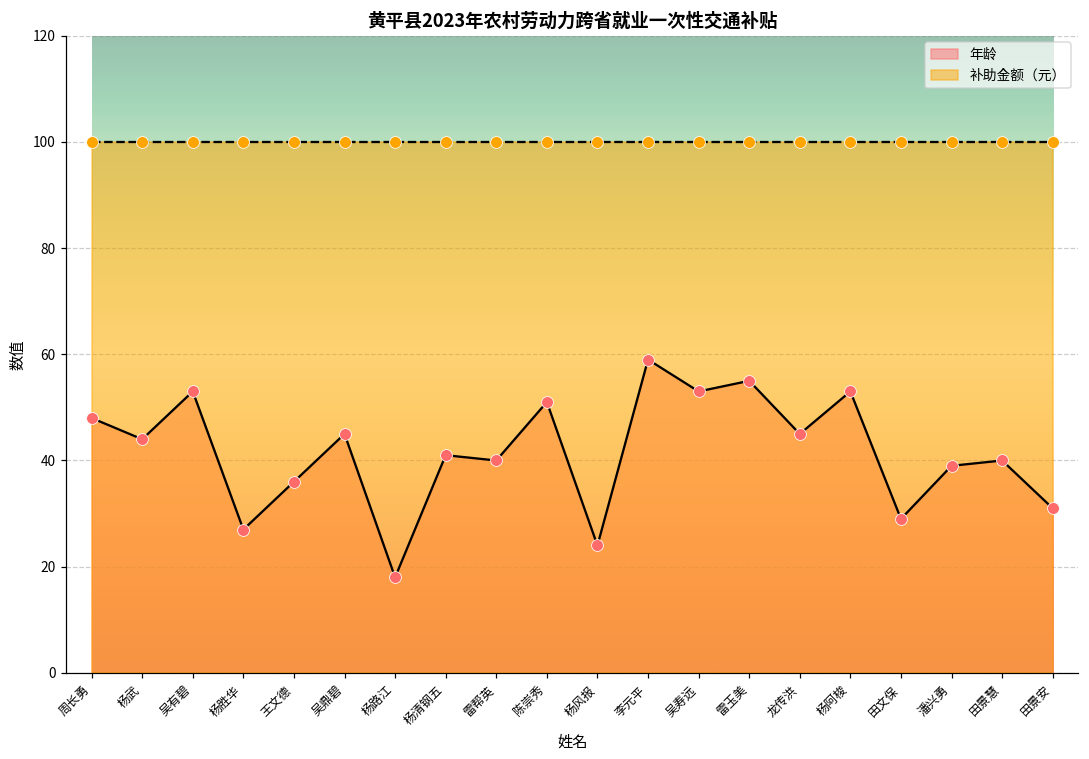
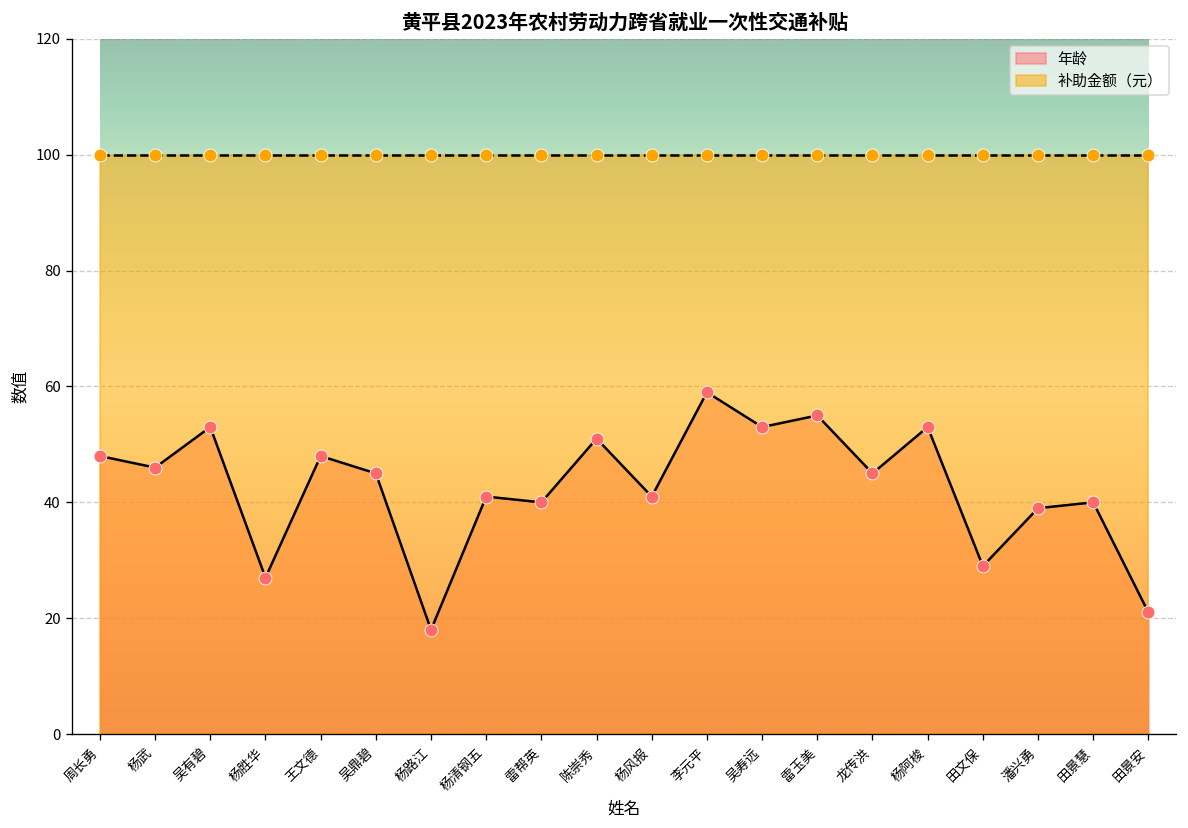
  {
    "年龄": {
      "周长勇": 48,
-     "杨武": 44,
+     "杨武": 46,
      "吴有碧": 53,
      "杨胜华": 27,
-     "王文德": 36,
+     "王文德": 48,
      "吴鼎碧": 45,
      "杨路江": 18,
      "杨清钢五": 41,
      "雷帮英": 40,
      "陈崇秀": 51,
-     "杨风报": 24,
+     "杨风报": 41,
      "李元平": 59,
      "吴寿远": 53,
      "雷玉美": 55,
      "龙传洪": 45,
      "杨阿梭": 53,
      "田文保": 29,
      "潘兴勇": 39,
      "田景慧": 40,
-     "田景安": 31
+     "田景安": 21
    },
    "补助金额（元）": {
      "周长勇": 100,
      "杨武": 100,
      "吴有碧": 100,
      "杨胜华": 100,
      "王文德": 100,
      "吴鼎碧": 100,
      "杨路江": 100,
      "杨清钢五": 100,
      "雷帮英": 100,
      "陈崇秀": 100,
      "杨风报": 100,
      "李元平": 100,
      "吴寿远": 100,
      "雷玉美": 100,
      "龙传洪": 100,
      "杨阿梭": 100,
      "田文保": 100,
      "潘兴勇": 100,
      "田景慧": 100,
      "田景安": 100
    }
  }
